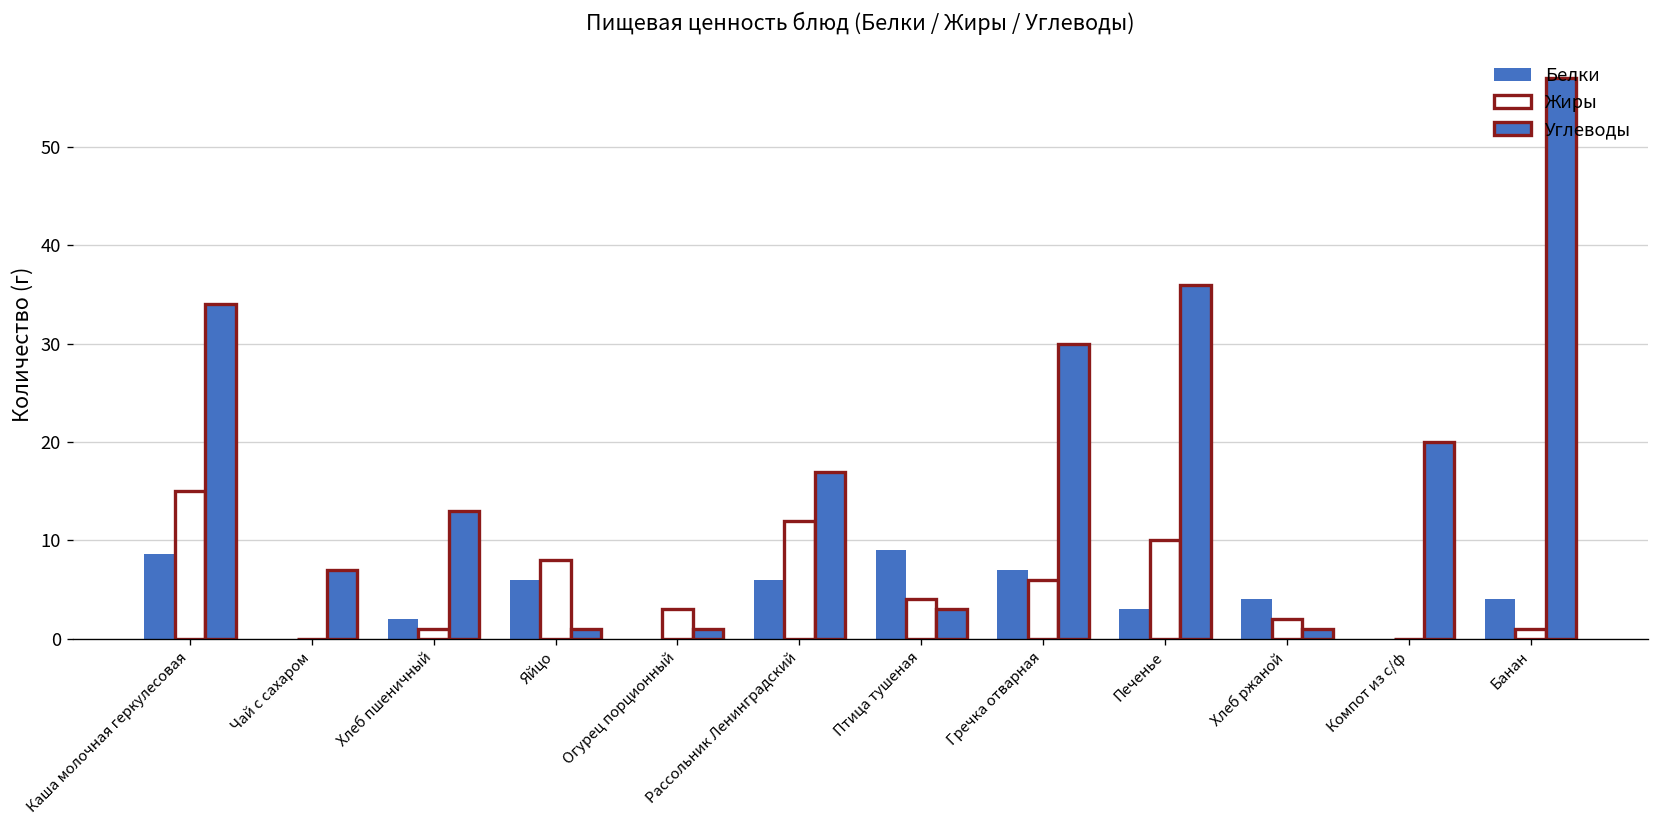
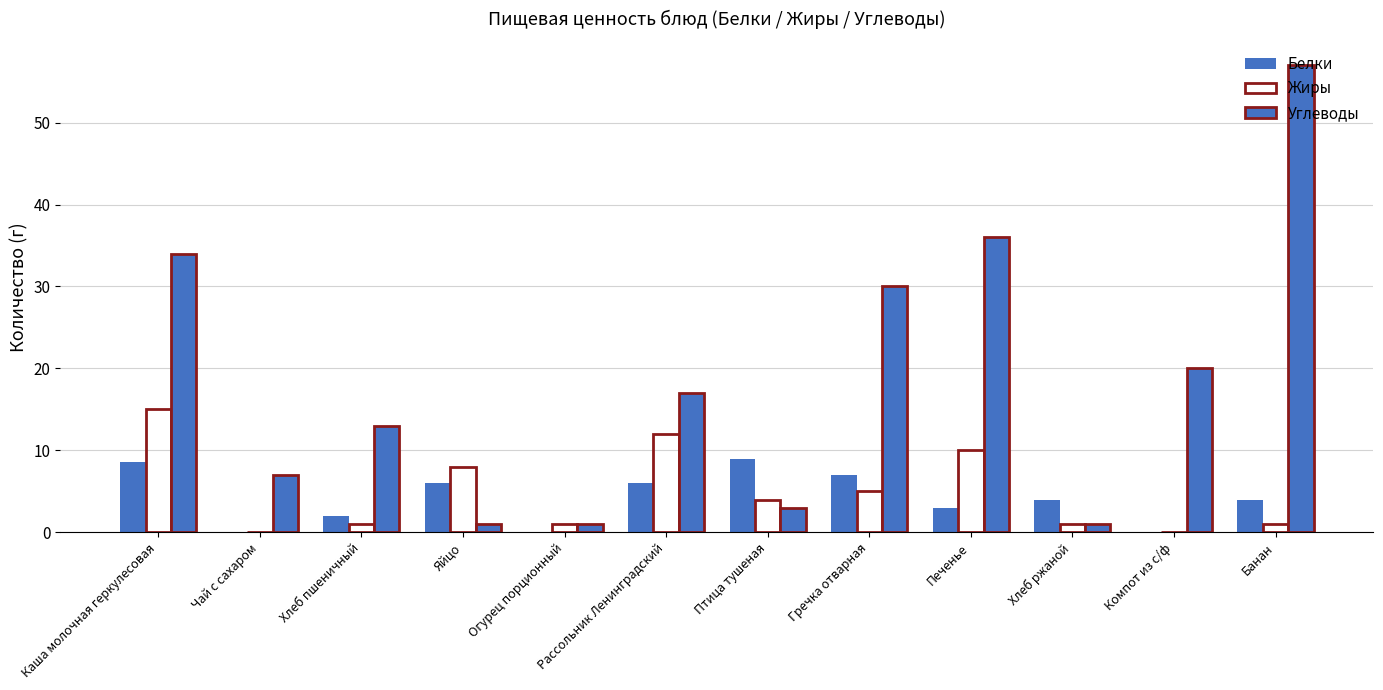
  {
    "Жиры": {
      "Каша молочная геркулесовая": 15,
      "Чай с сахаром": 0,
      "Хлеб пшеничный": 1,
      "Яйцо": 8,
-     "Огурец порционный": 3,
+     "Огурец порционный": 1,
      "Рассольник Ленинградский": 12,
      "Птица тушеная": 4,
-     "Гречка отварная": 6,
+     "Гречка отварная": 5,
      "Печенье": 10,
-     "Хлеб ржаной": 2,
+     "Хлеб ржаной": 1,
      "Компот из с/ф": 0,
      "Банан": 1
    }
  }
